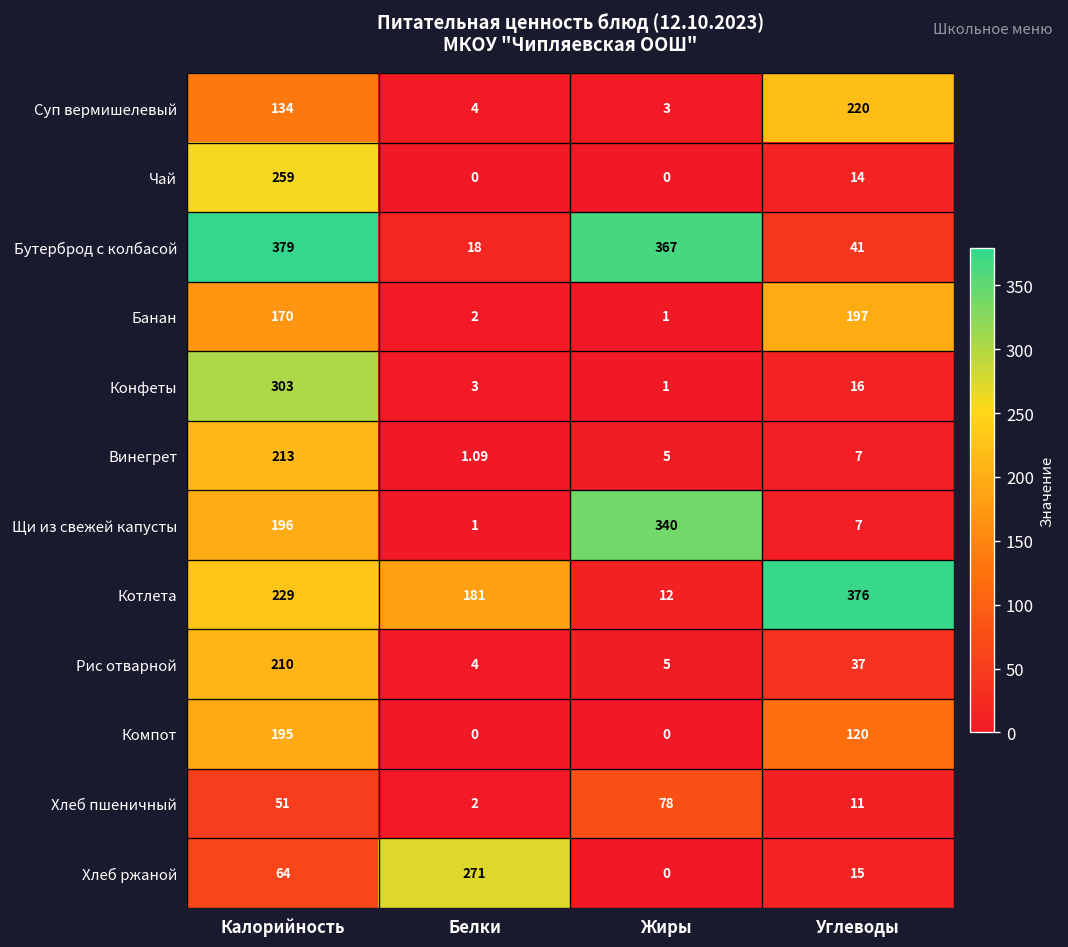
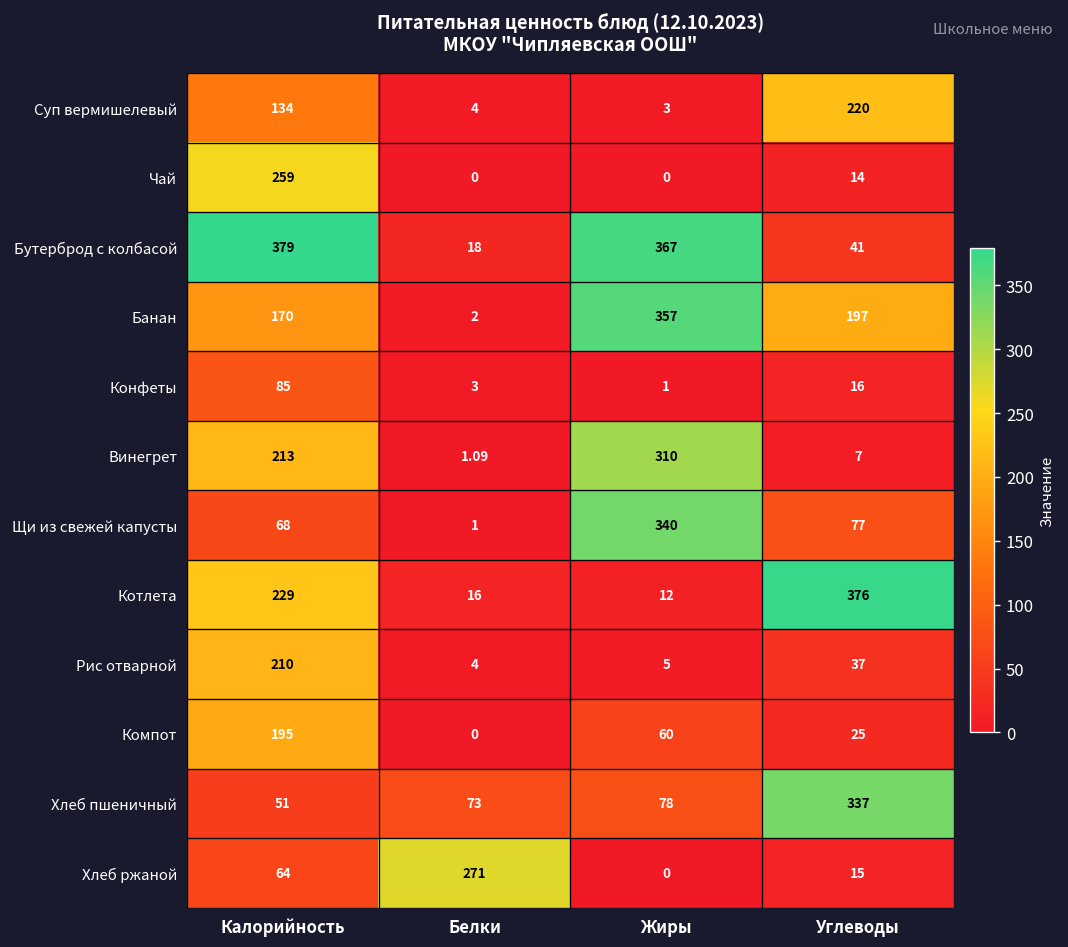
  {
    "Суп вермишелевый": {
      "Калорийность": 134,
      "Белки": 4,
      "Жиры": 3,
      "Углеводы": 220
    },
    "Чай": {
      "Калорийность": 259,
      "Белки": 0,
      "Жиры": 0,
      "Углеводы": 14
    },
    "Бутерброд с колбасой": {
      "Калорийность": 379,
      "Белки": 18,
      "Жиры": 367,
      "Углеводы": 41
    },
    "Банан": {
      "Калорийность": 170,
      "Белки": 2,
-     "Жиры": 1,
+     "Жиры": 357,
      "Углеводы": 197
    },
    "Конфеты": {
-     "Калорийность": 303,
+     "Калорийность": 85,
      "Белки": 3,
      "Жиры": 1,
      "Углеводы": 16
    },
    "Винегрет": {
      "Калорийность": 213,
      "Белки": 1.09,
-     "Жиры": 5,
+     "Жиры": 310,
      "Углеводы": 7
    },
    "Щи из свежей капусты": {
-     "Калорийность": 196,
+     "Калорийность": 68,
      "Белки": 1,
      "Жиры": 340,
-     "Углеводы": 7
+     "Углеводы": 77
    },
    "Котлета": {
      "Калорийность": 229,
-     "Белки": 181,
+     "Белки": 16,
      "Жиры": 12,
      "Углеводы": 376
    },
    "Рис отварной": {
      "Калорийность": 210,
      "Белки": 4,
      "Жиры": 5,
      "Углеводы": 37
    },
    "Компот": {
      "Калорийность": 195,
      "Белки": 0,
-     "Жиры": 0,
-     "Углеводы": 120
+     "Жиры": 60,
+     "Углеводы": 25
    },
    "Хлеб пшеничный": {
      "Калорийность": 51,
-     "Белки": 2,
+     "Белки": 73,
      "Жиры": 78,
-     "Углеводы": 11
+     "Углеводы": 337
    },
    "Хлеб ржаной": {
      "Калорийность": 64,
      "Белки": 271,
      "Жиры": 0,
      "Углеводы": 15
    }
  }
